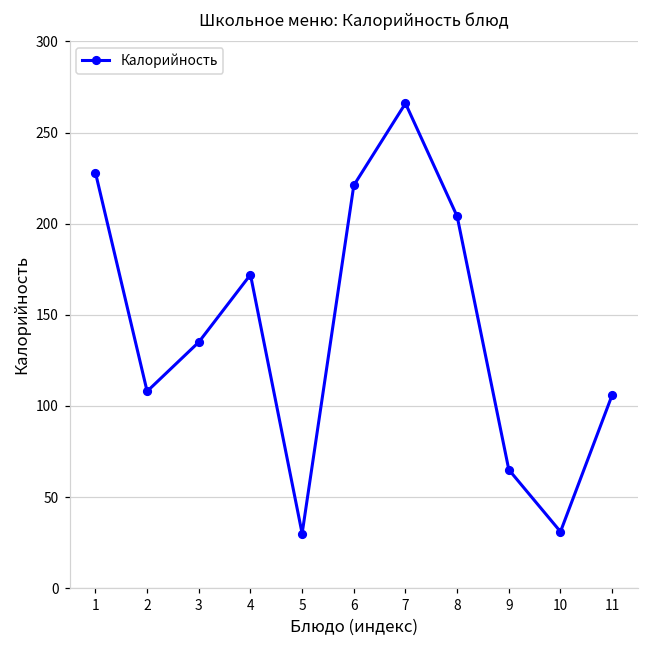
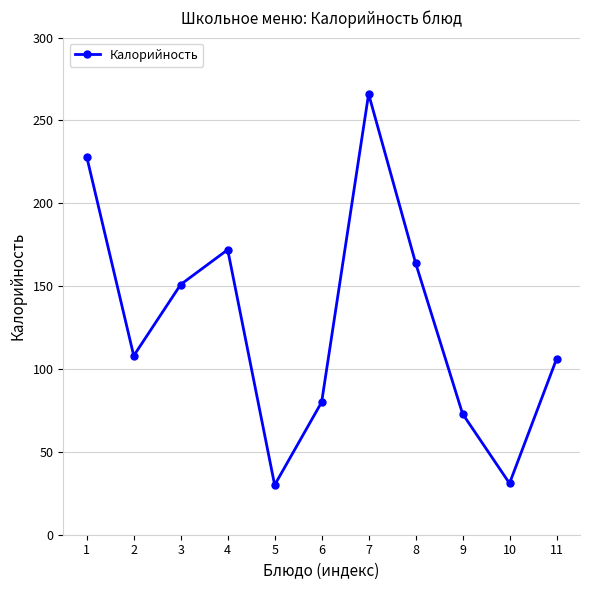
  {
    "1": 228,
    "2": 108,
-   "3": 135,
+   "3": 151,
    "4": 172,
    "5": 30,
-   "6": 221,
+   "6": 80,
    "7": 266,
-   "8": 204,
-   "9": 65,
+   "8": 164,
+   "9": 73,
    "10": 31,
    "11": 106
  }
